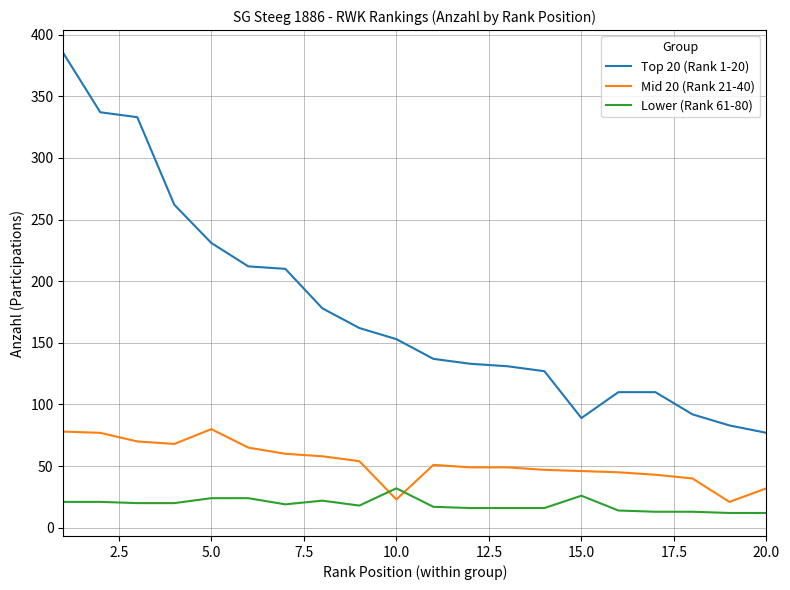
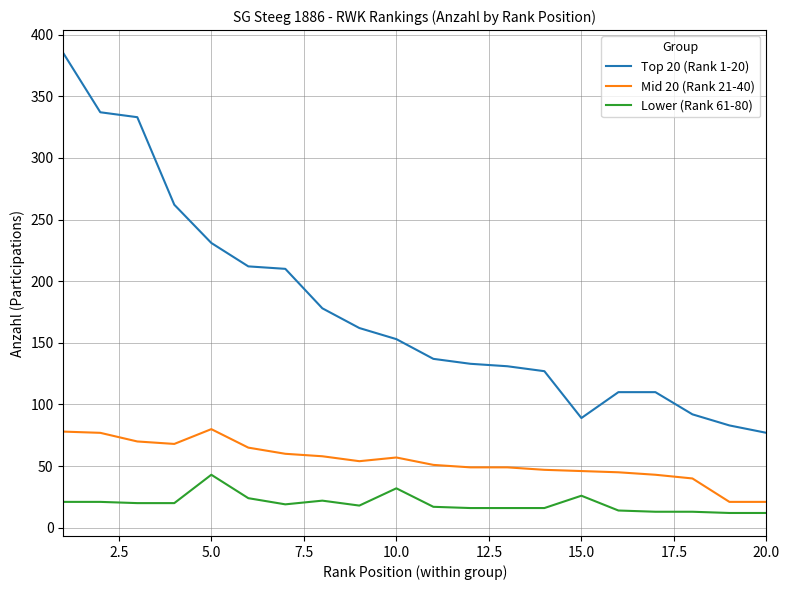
  {
    "Top 20 (Rank 1-20)": {
      "5.0": 231,
      "10.0": 153,
      "15.0": 89,
      "20.0": 77
    },
    "Mid 20 (Rank 21-40)": {
      "5.0": 80,
-     "10.0": 23,
+     "10.0": 57,
      "15.0": 46,
-     "20.0": 32
+     "20.0": 21
    },
    "Lower (Rank 61-80)": {
-     "5.0": 24,
+     "5.0": 43,
      "10.0": 32,
      "15.0": 26,
      "20.0": 12
    }
  }
